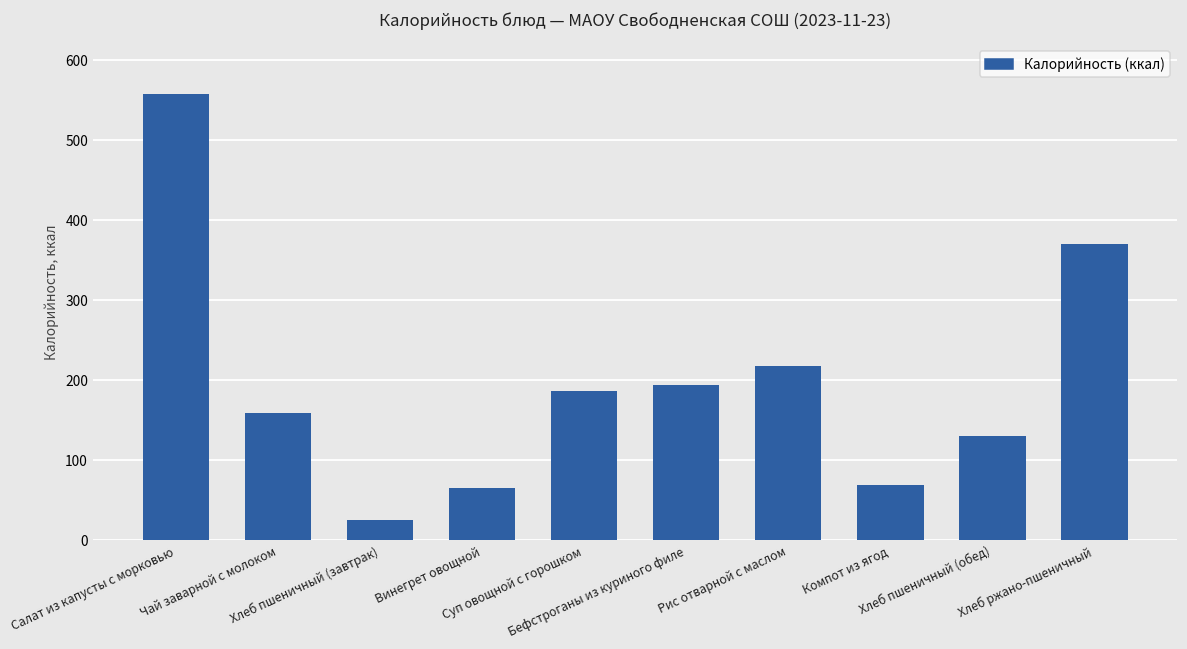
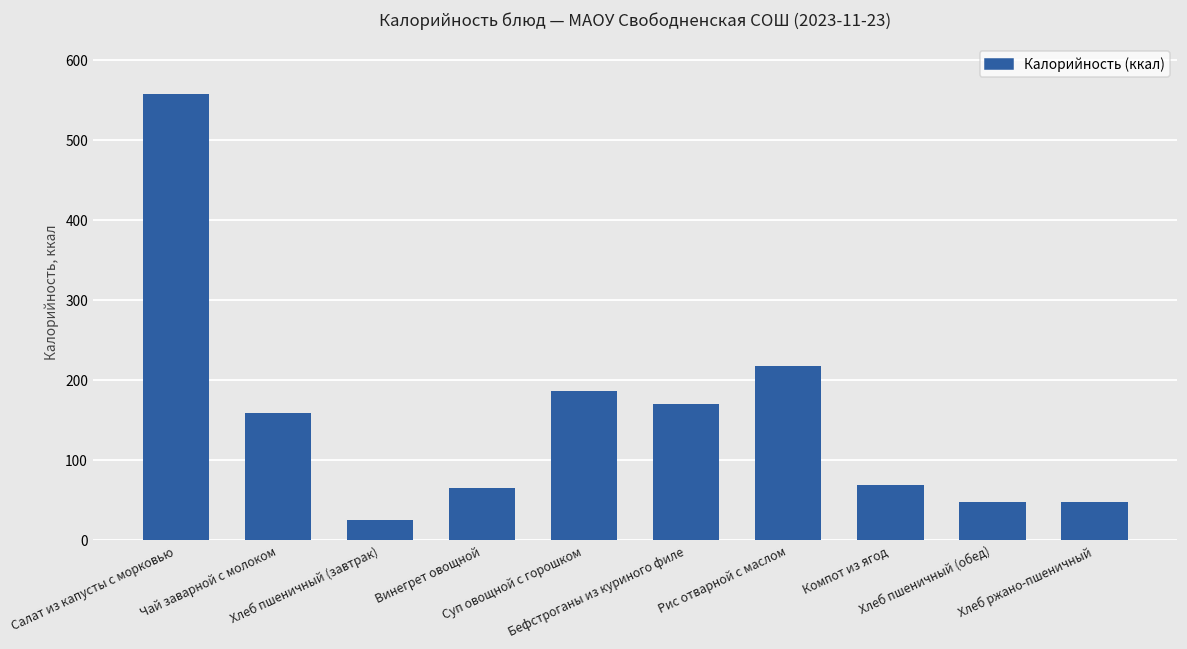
  {
    "Салат из капусты с морковью": 560,
    "Чай заварной с молоком": 160,
    "Хлеб пшеничный (завтрак)": 30,
    "Винегрет овощной": 70,
    "Суп овощной с горошком": 190,
-   "Бефстроганы из куриного филе": 190,
+   "Бефстроганы из куриного филе": 170,
    "Рис отварной с маслом": 220,
    "Компот из ягод": 70,
-   "Хлеб пшеничный (обед)": 130,
-   "Хлеб ржано-пшеничный": 370
+   "Хлеб пшеничный (обед)": 50,
+   "Хлеб ржано-пшеничный": 50
  }
